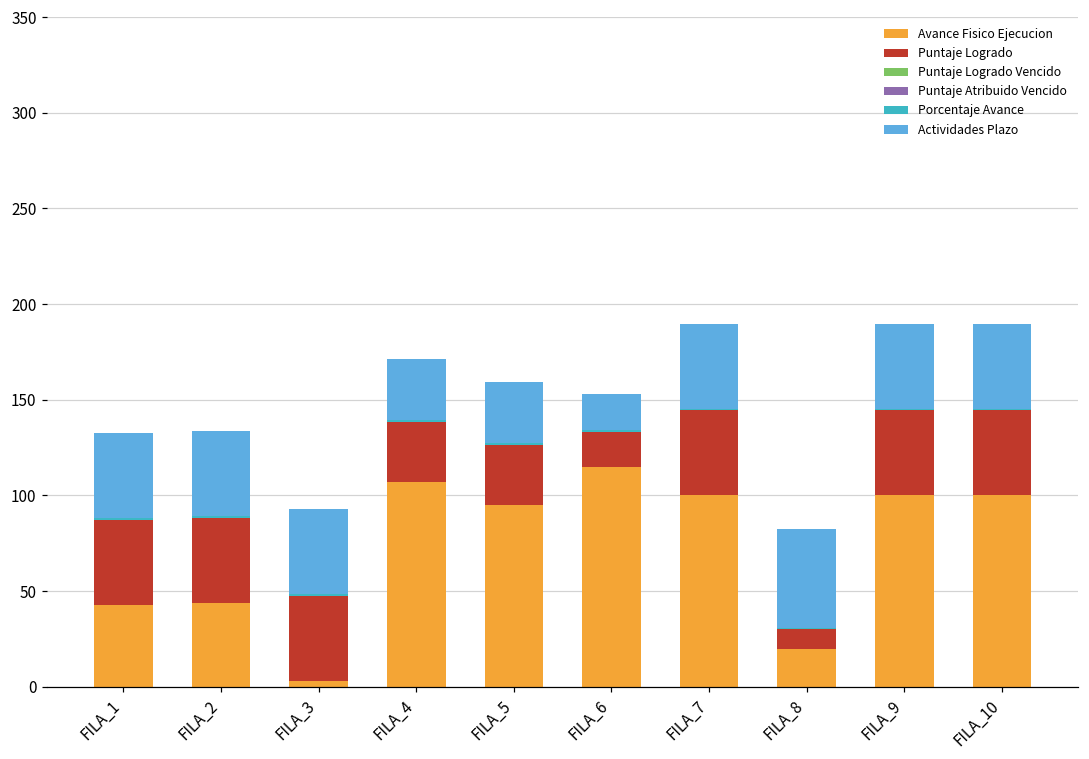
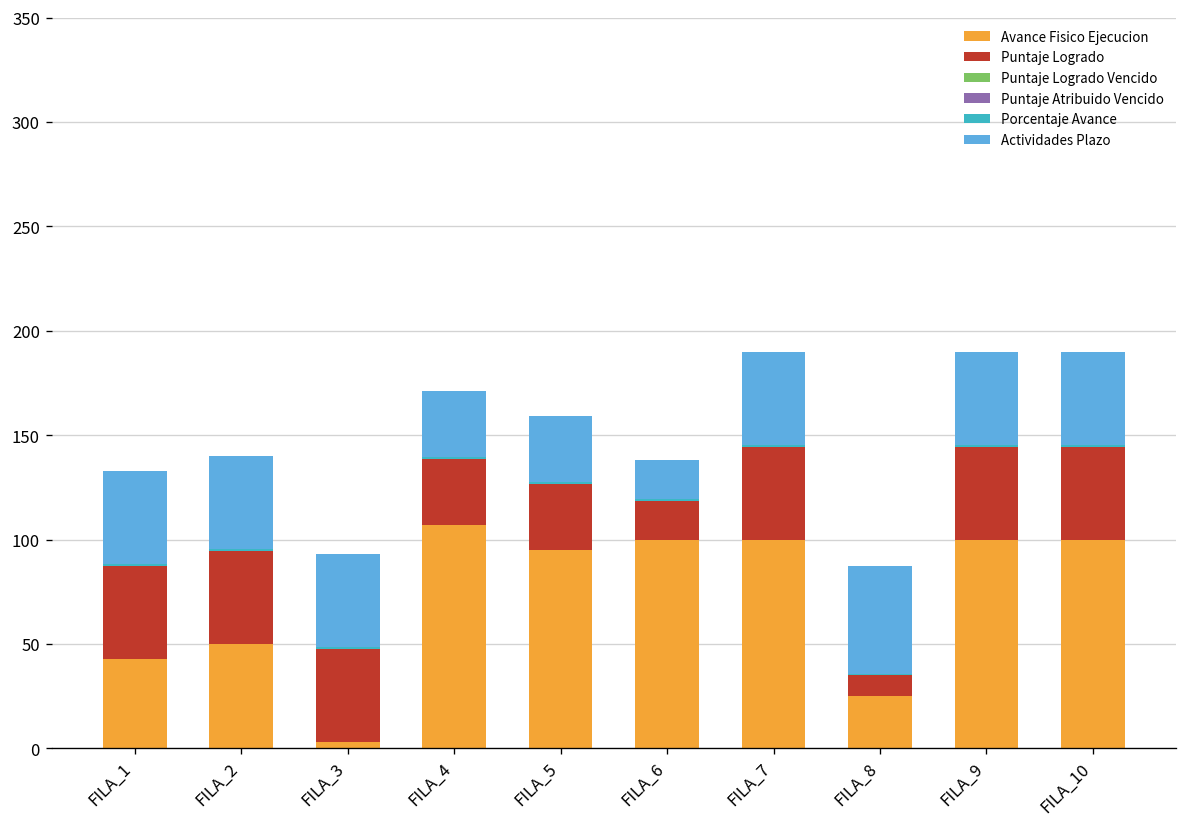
  {
    "Avance Fisico Ejecucion": {
      "FILA_1": 43,
-     "FILA_2": 44,
+     "FILA_2": 50,
      "FILA_3": 3,
      "FILA_4": 107,
      "FILA_5": 95,
-     "FILA_6": 115,
+     "FILA_6": 100,
      "FILA_7": 100,
-     "FILA_8": 20,
+     "FILA_8": 25,
      "FILA_9": 100,
      "FILA_10": 100
    }
  }
